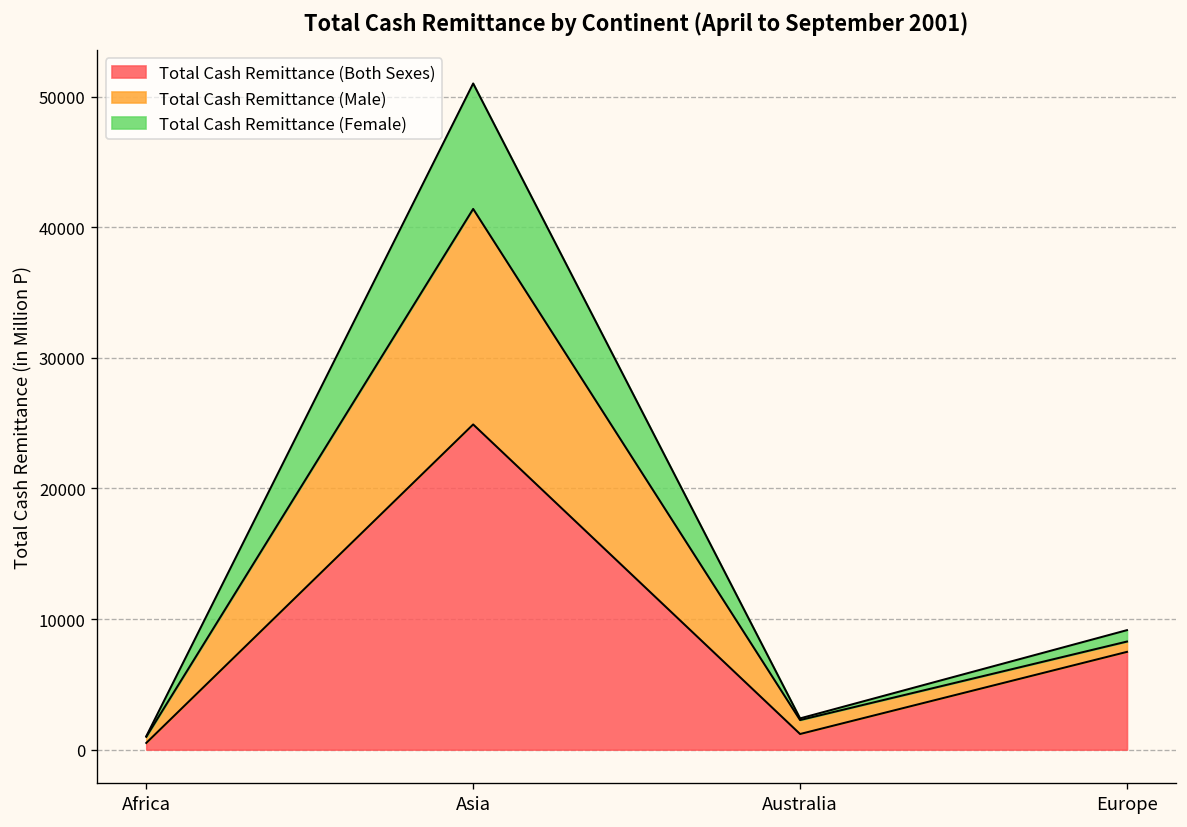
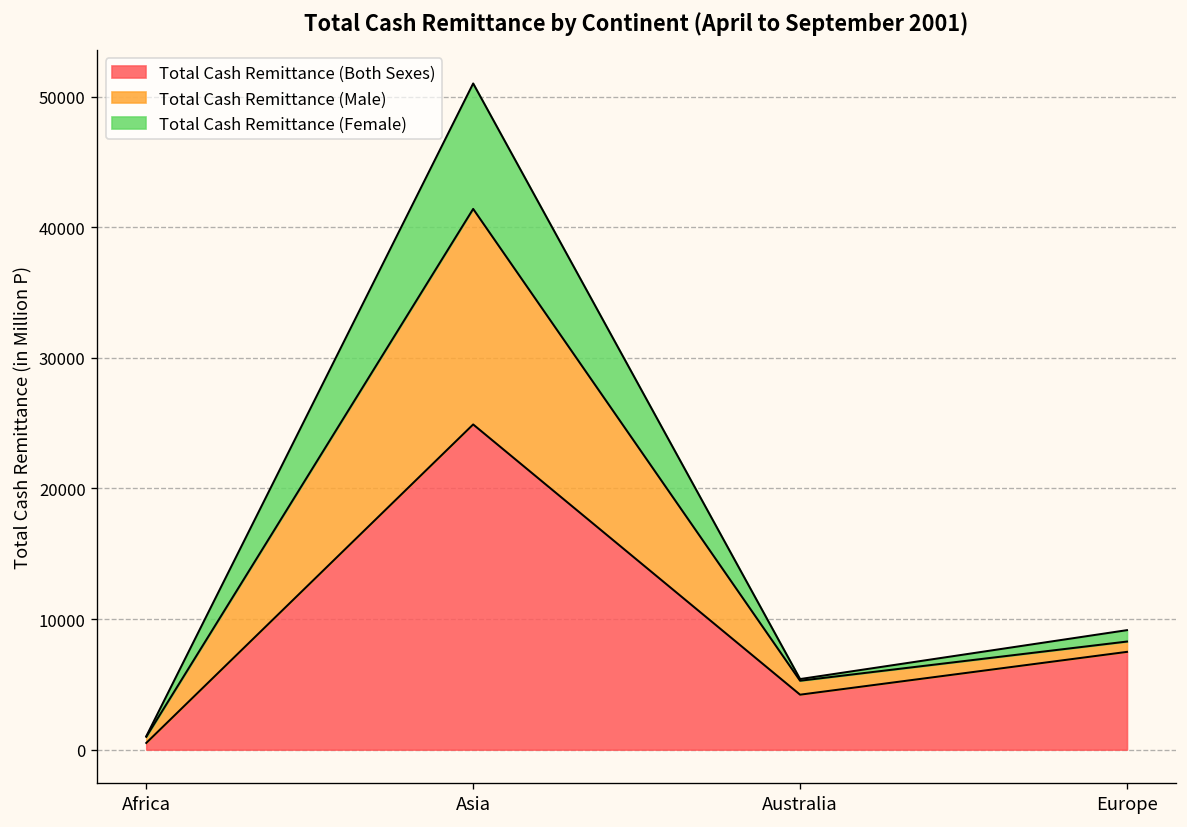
  {
    "Total Cash Remittance (Both Sexes)": {
      "Africa": 500,
      "Asia": 24900,
-     "Australia": 1200,
+     "Australia": 4200,
      "Europe": 7500
    },
    "Total Cash Remittance (Male)": {
      "Asia": 16500,
      "Europe": 800
    },
    "Total Cash Remittance (Female)": {
      "Asia": 9600,
      "Europe": 900
    }
  }
